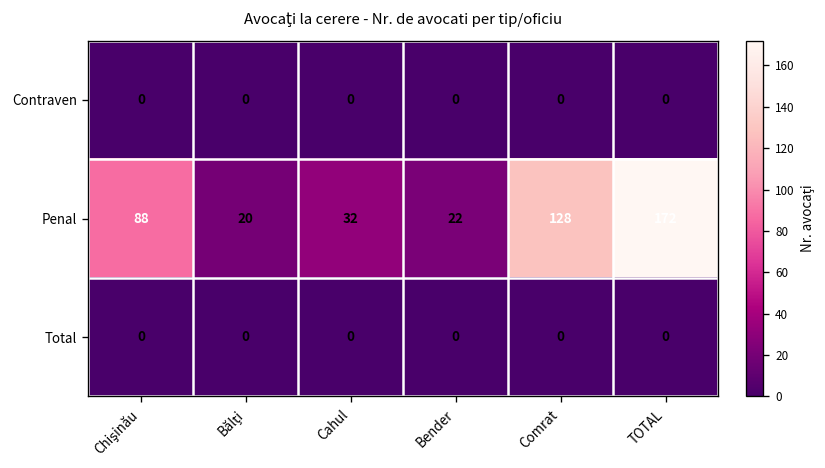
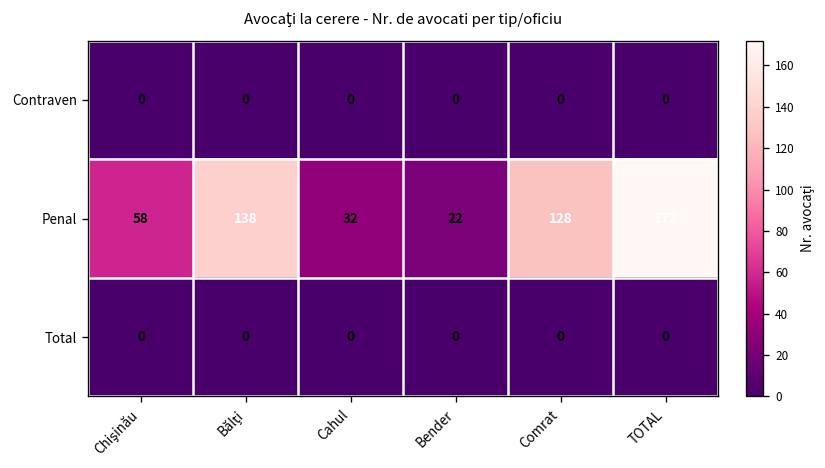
  {
    "Contraven": {
      "Chişinău": 0,
      "Bălţi": 0,
      "Cahul": 0,
      "Bender": 0,
      "Comrat": 0,
      "TOTAL": 0
    },
    "Penal": {
-     "Chişinău": 88,
-     "Bălţi": 20,
+     "Chişinău": 58,
+     "Bălţi": 138,
      "Cahul": 32,
      "Bender": 22,
      "Comrat": 128
    },
    "Total": {
      "Chişinău": 0,
      "Bălţi": 0,
      "Cahul": 0,
      "Bender": 0,
      "Comrat": 0,
      "TOTAL": 0
    }
  }
